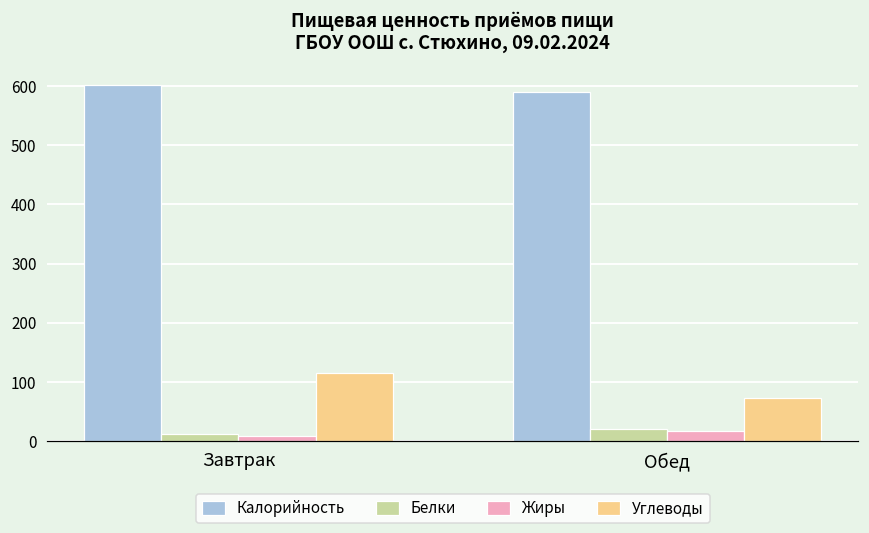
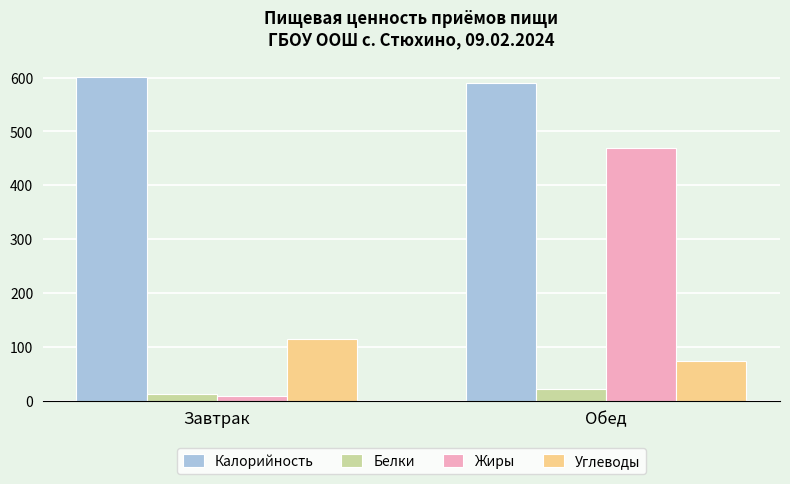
  {
    "Калорийность": {
      "Завтрак": 600,
      "Обед": 590
    },
    "Жиры": {
      "Завтрак": 10,
-     "Обед": 20
+     "Обед": 470
    }
  }
